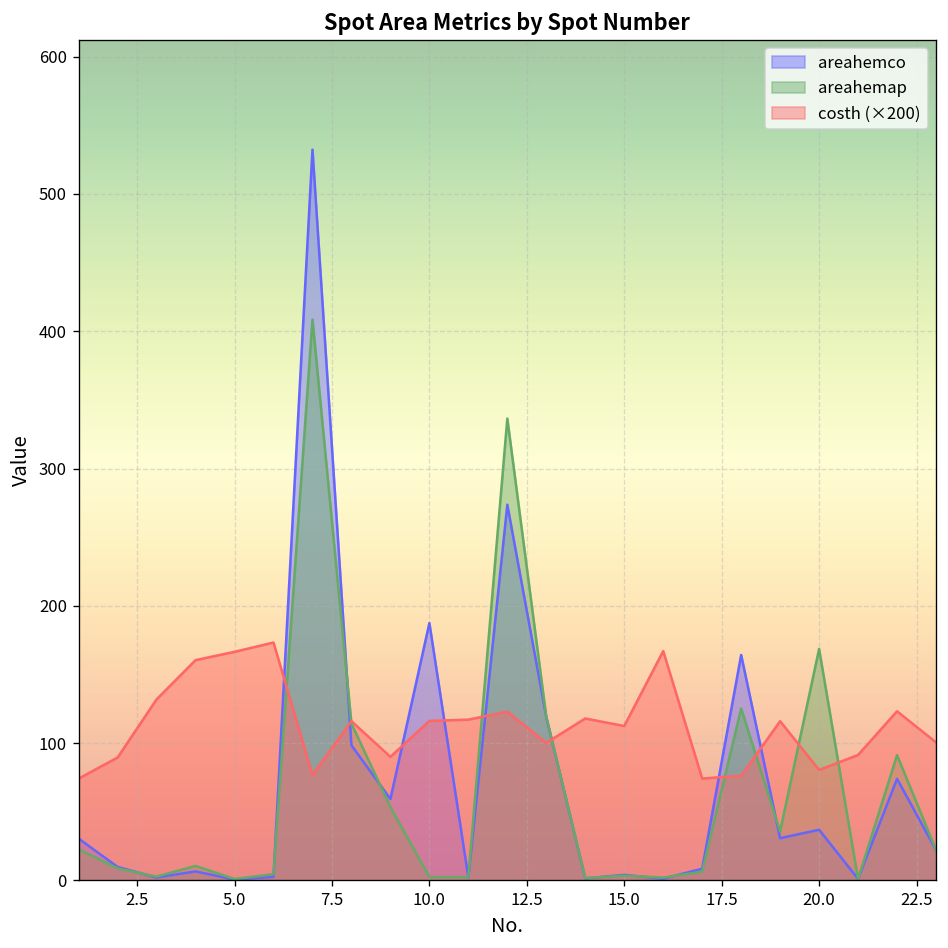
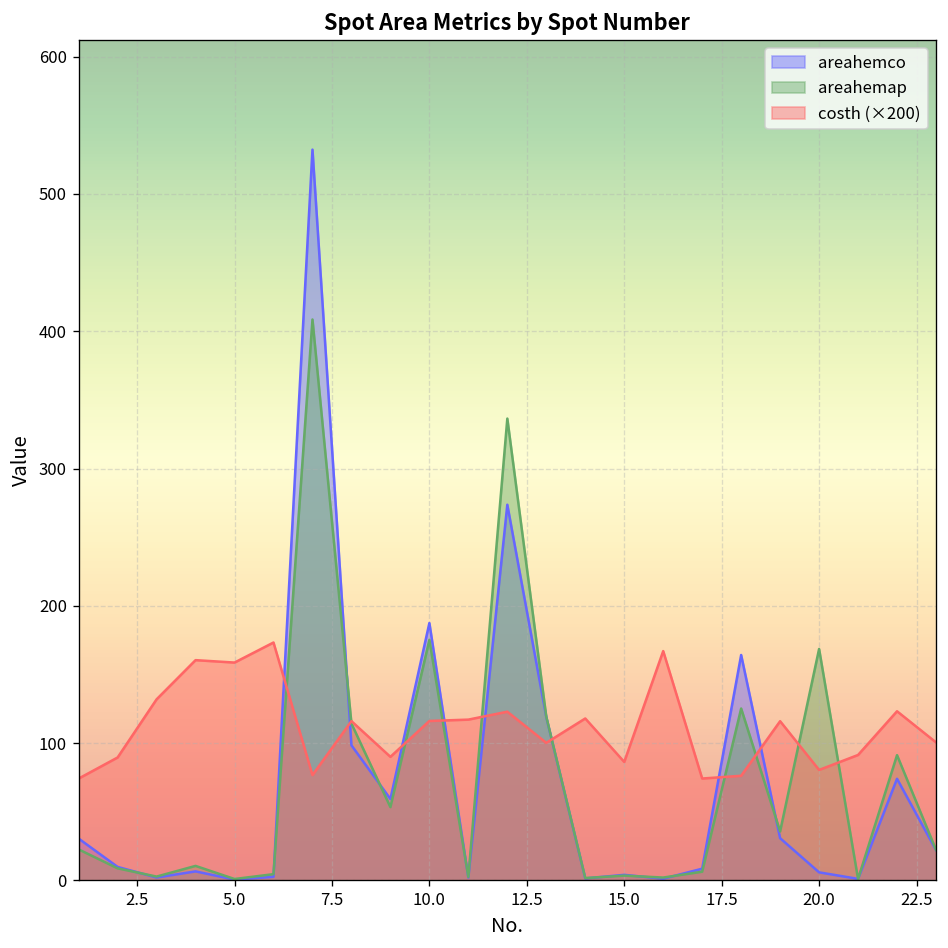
  {
    "areahemco": {
      "10.0": 187,
-     "20.0": 37
+     "20.0": 6
    },
    "areahemap": {
-     "10.0": 2,
+     "10.0": 175,
      "20.0": 169
    },
    "costh (×200)": {
-     "5.0": 167,
+     "5.0": 159,
      "10.0": 116,
-     "15.0": 112,
+     "15.0": 86,
      "20.0": 81
    }
  }
